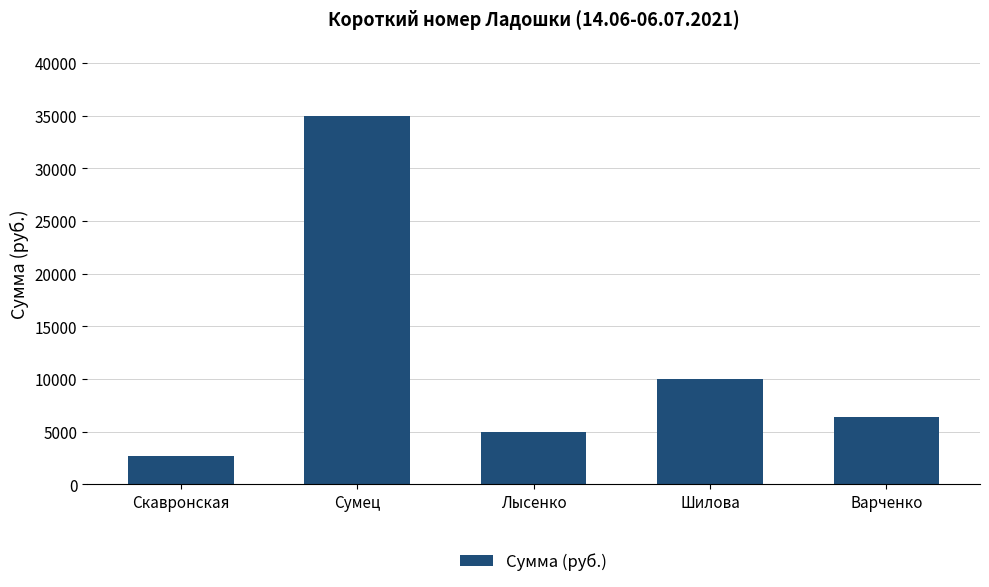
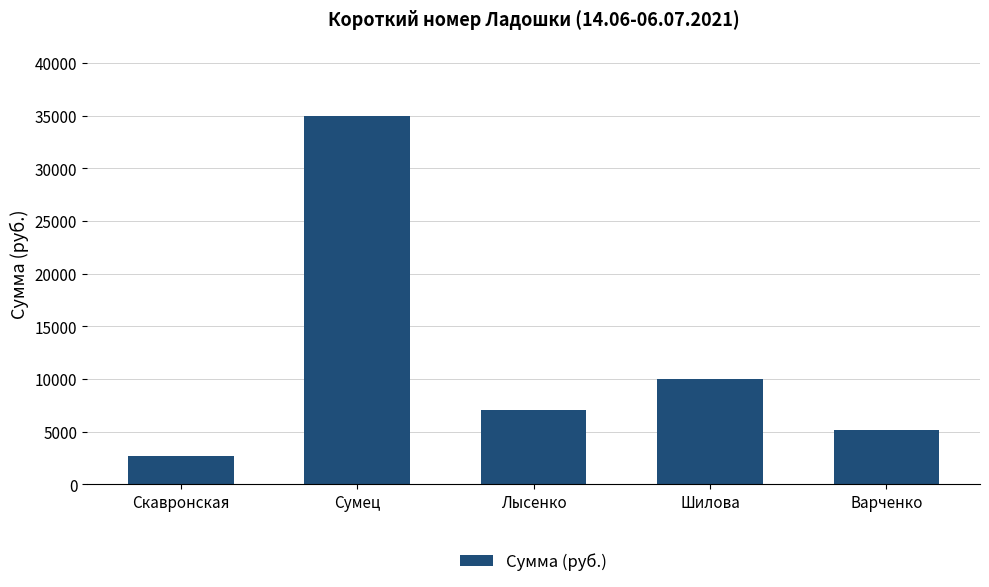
  {
    "Скавронская": 2700,
    "Сумец": 35000,
-   "Лысенко": 5000,
+   "Лысенко": 7100,
    "Шилова": 10000,
-   "Варченко": 6400
+   "Варченко": 5200
  }
